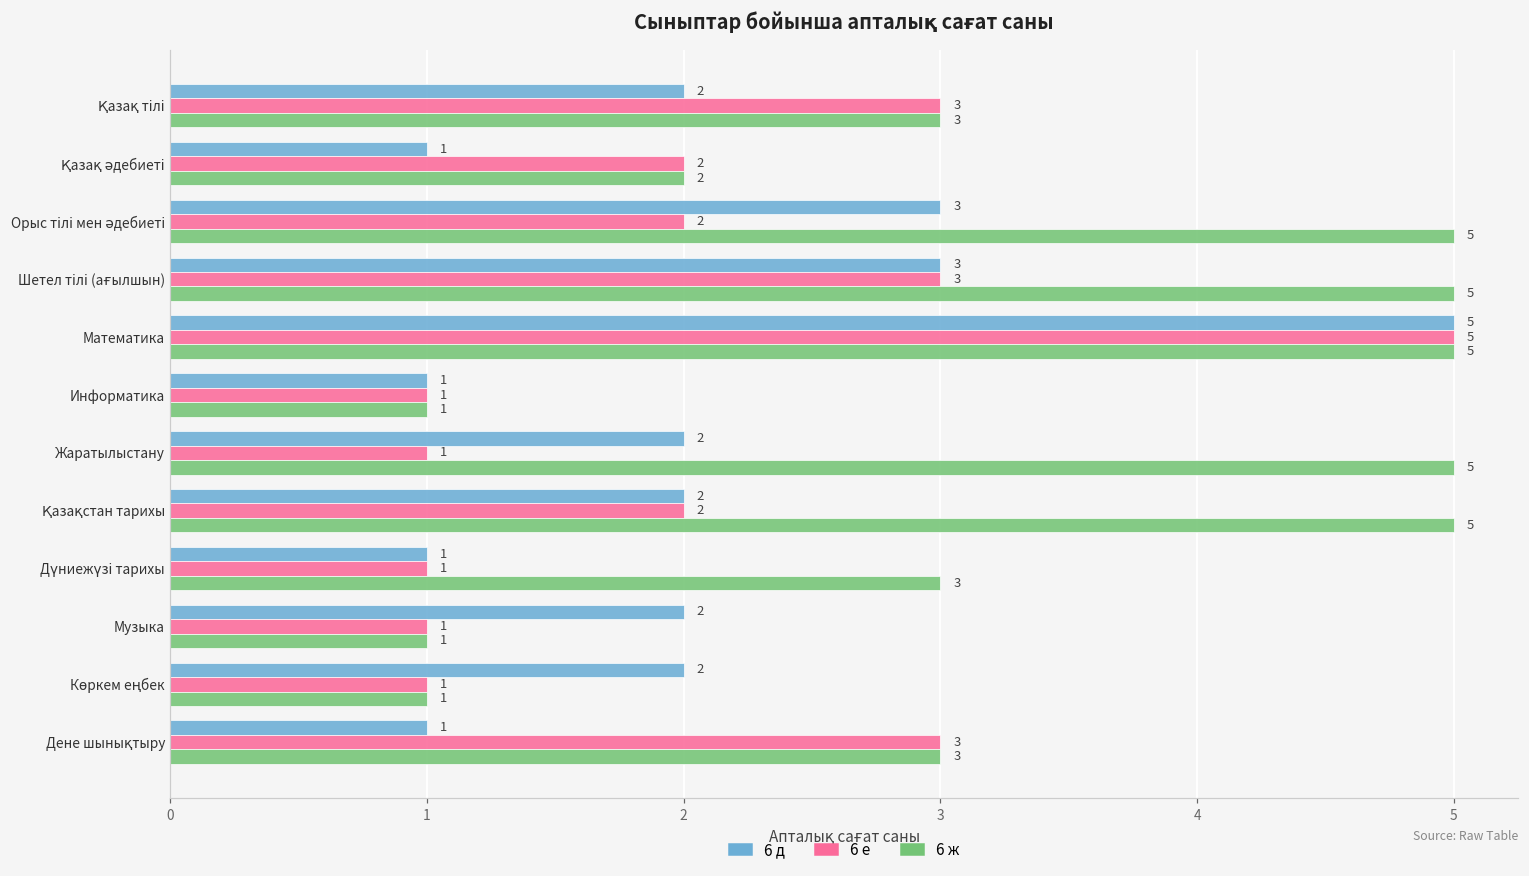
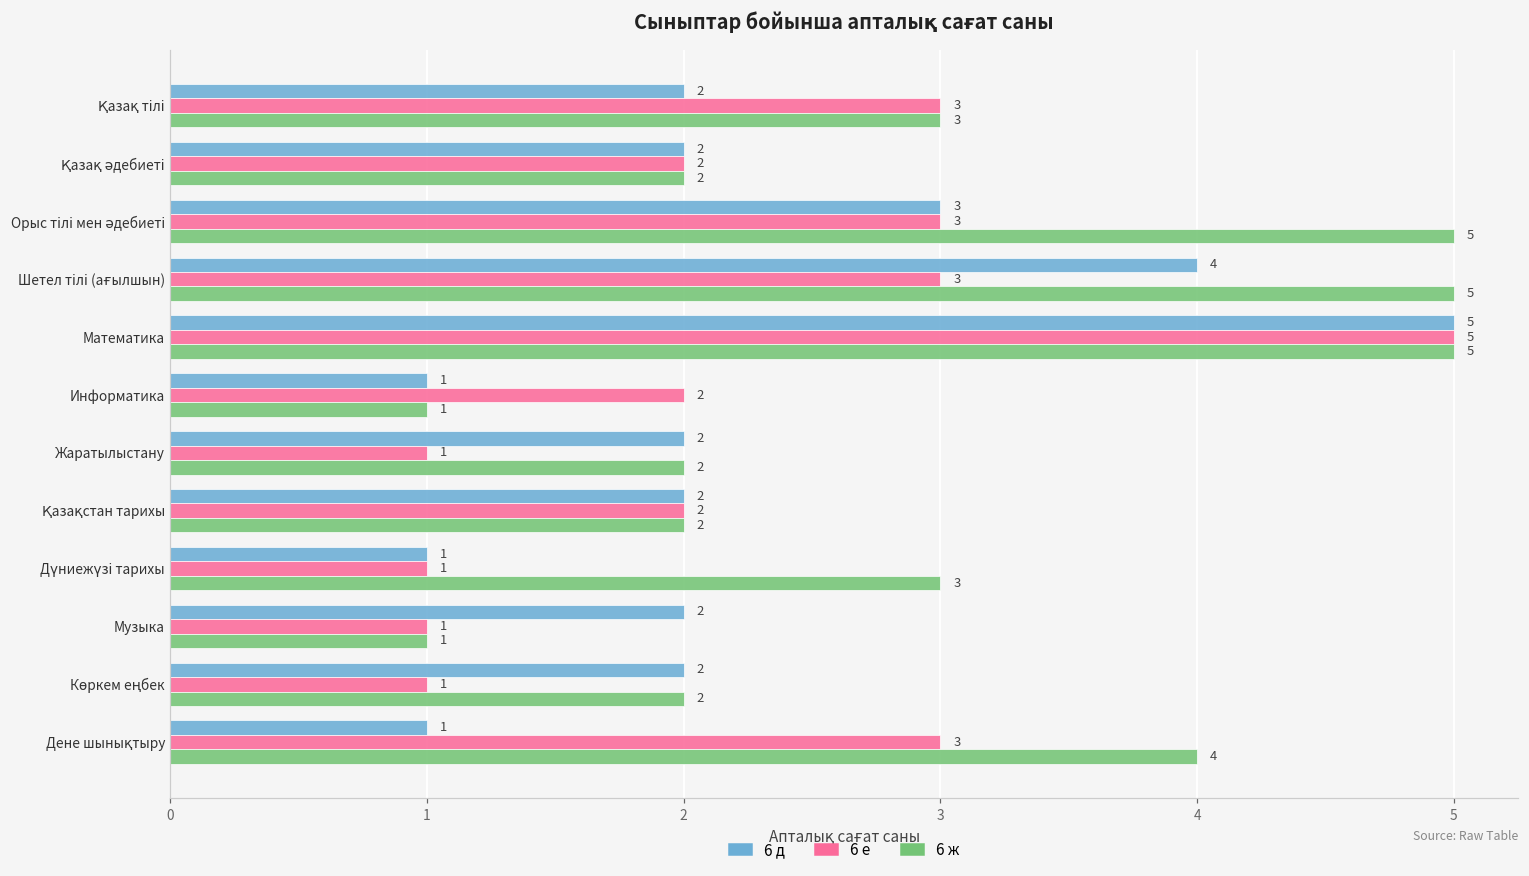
  {
    "6 д": {
      "Қазақ тілі": 2,
-     "Қазақ әдебиеті": 1,
+     "Қазақ әдебиеті": 2,
      "Орыс тілі мен әдебиеті": 3,
-     "Шетел тілі (ағылшын)": 3,
+     "Шетел тілі (ағылшын)": 4,
      "Математика": 5,
      "Информатика": 1,
      "Жаратылыстану": 2,
      "Қазақстан тарихы": 2,
      "Дүниежүзі тарихы": 1,
      "Музыка": 2,
      "Көркем еңбек": 2,
      "Дене шынықтыру": 1
    },
    "6 е": {
      "Қазақ тілі": 3,
      "Қазақ әдебиеті": 2,
-     "Орыс тілі мен әдебиеті": 2,
+     "Орыс тілі мен әдебиеті": 3,
      "Шетел тілі (ағылшын)": 3,
      "Математика": 5,
-     "Информатика": 1,
+     "Информатика": 2,
      "Жаратылыстану": 1,
      "Қазақстан тарихы": 2,
      "Дүниежүзі тарихы": 1,
      "Музыка": 1,
      "Көркем еңбек": 1,
      "Дене шынықтыру": 3
    },
    "6 ж": {
      "Қазақ тілі": 3,
      "Қазақ әдебиеті": 2,
      "Орыс тілі мен әдебиеті": 5,
      "Шетел тілі (ағылшын)": 5,
      "Математика": 5,
      "Информатика": 1,
-     "Жаратылыстану": 5,
-     "Қазақстан тарихы": 5,
+     "Жаратылыстану": 2,
+     "Қазақстан тарихы": 2,
      "Дүниежүзі тарихы": 3,
      "Музыка": 1,
-     "Көркем еңбек": 1,
-     "Дене шынықтыру": 3
+     "Көркем еңбек": 2,
+     "Дене шынықтыру": 4
    }
  }
